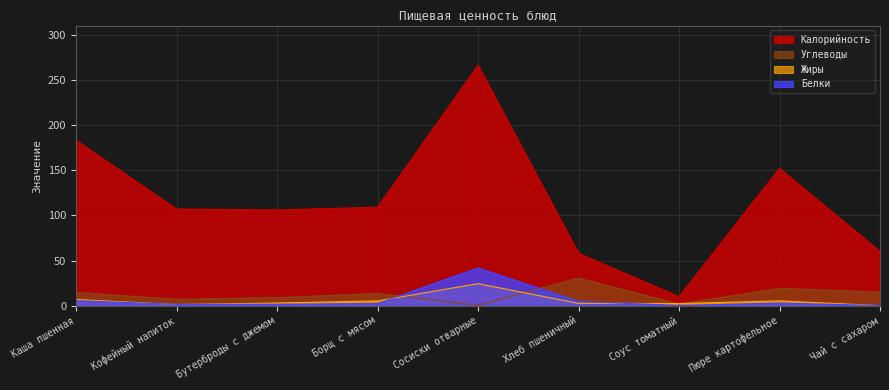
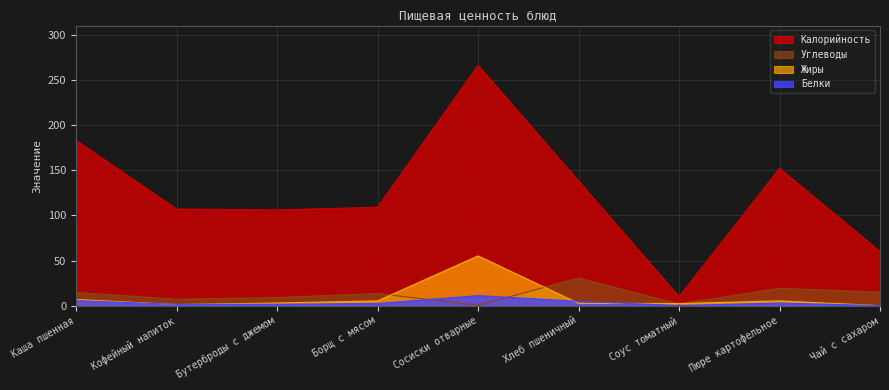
  {
    "Калорийность": {
      "Каша пшенная": 180,
      "Кофейный напиток": 110,
      "Бутерброды с джемом": 110,
      "Борщ с мясом": 110,
      "Сосиски отварные": 270,
-     "Хлеб пшеничный": 60,
+     "Хлеб пшеничный": 140,
      "Соус томатный": 10,
      "Пюре картофельное": 150,
      "Чай с сахаром": 60
    },
    "Углеводы": {
      "Каша пшенная": 10,
      "Кофейный напиток": 10,
      "Бутерброды с джемом": 10,
      "Борщ с мясом": 10,
      "Сосиски отварные": 0,
      "Хлеб пшеничный": 30,
      "Пюре картофельное": 20,
      "Чай с сахаром": 20
    },
    "Жиры": {
      "Борщ с мясом": 10,
-     "Сосиски отварные": 20
+     "Сосиски отварные": 60
    },
    "Белки": {
      "Борщ с мясом": 0,
-     "Сосиски отварные": 40
+     "Сосиски отварные": 10
    }
  }
